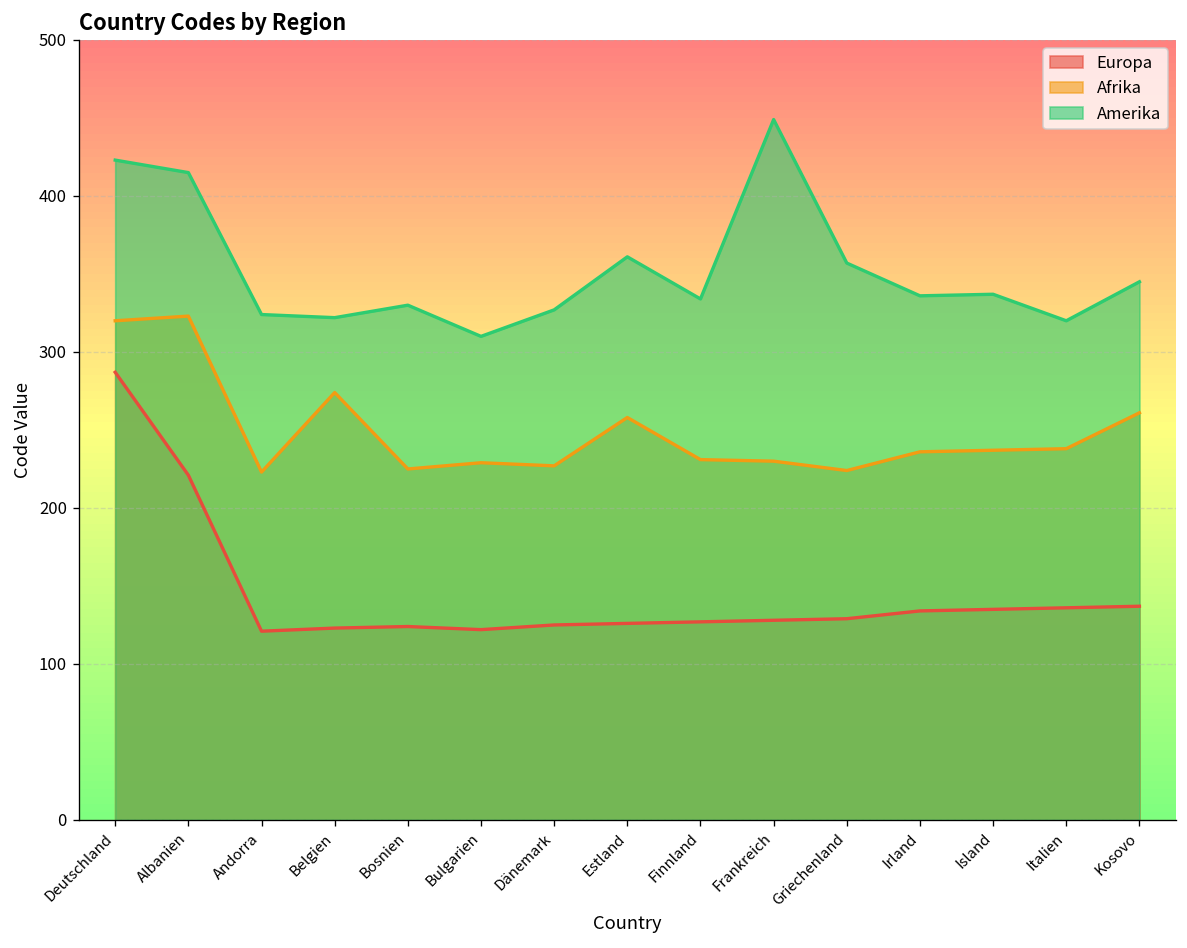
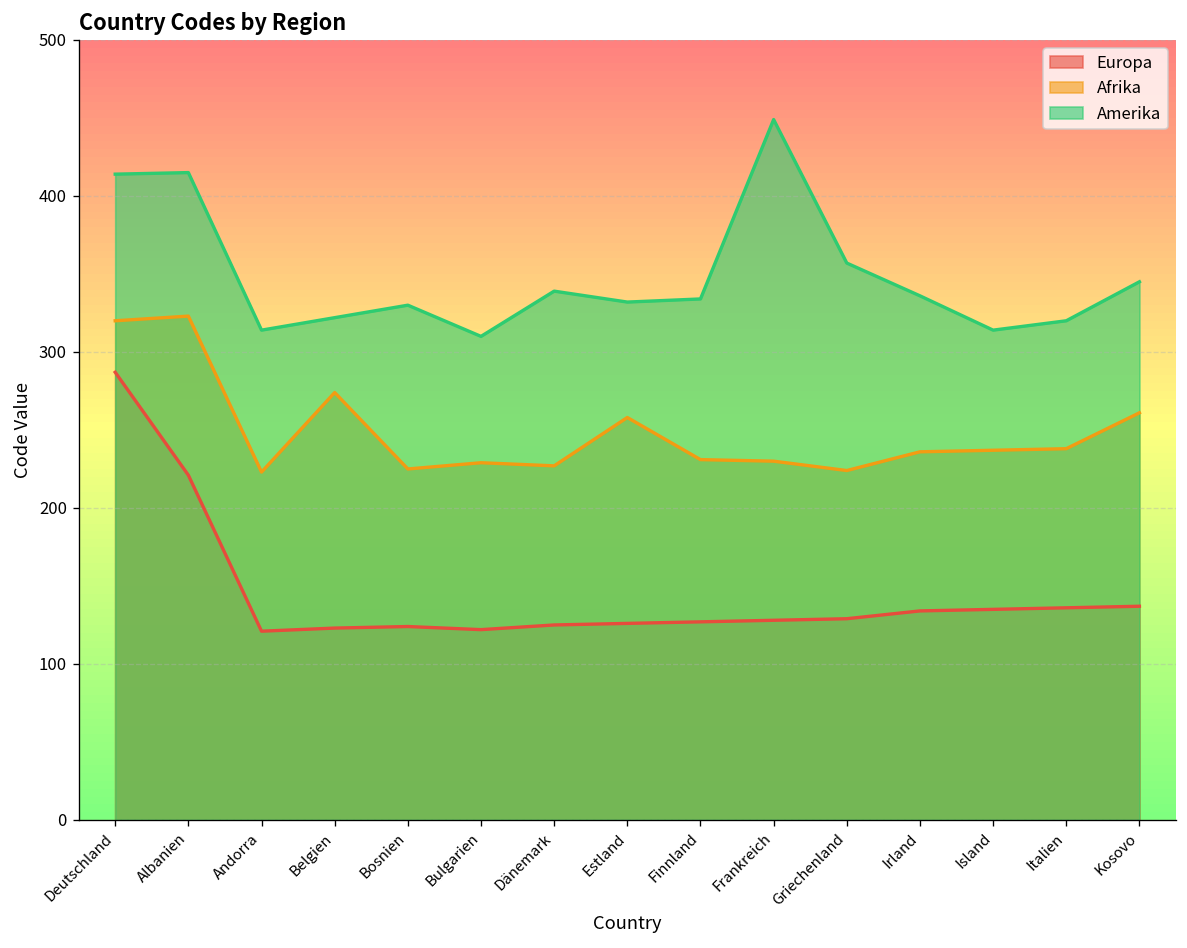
  {
    "Amerika": {
-     "Deutschland": 423,
+     "Deutschland": 414,
      "Albanien": 415,
-     "Andorra": 324,
+     "Andorra": 314,
      "Belgien": 322,
      "Bosnien": 330,
      "Bulgarien": 310,
-     "Dänemark": 327,
-     "Estland": 361,
+     "Dänemark": 339,
+     "Estland": 332,
      "Finnland": 334,
      "Frankreich": 449,
      "Griechenland": 357,
      "Irland": 336,
-     "Island": 337,
+     "Island": 314,
      "Italien": 320,
      "Kosovo": 345
    }
  }
